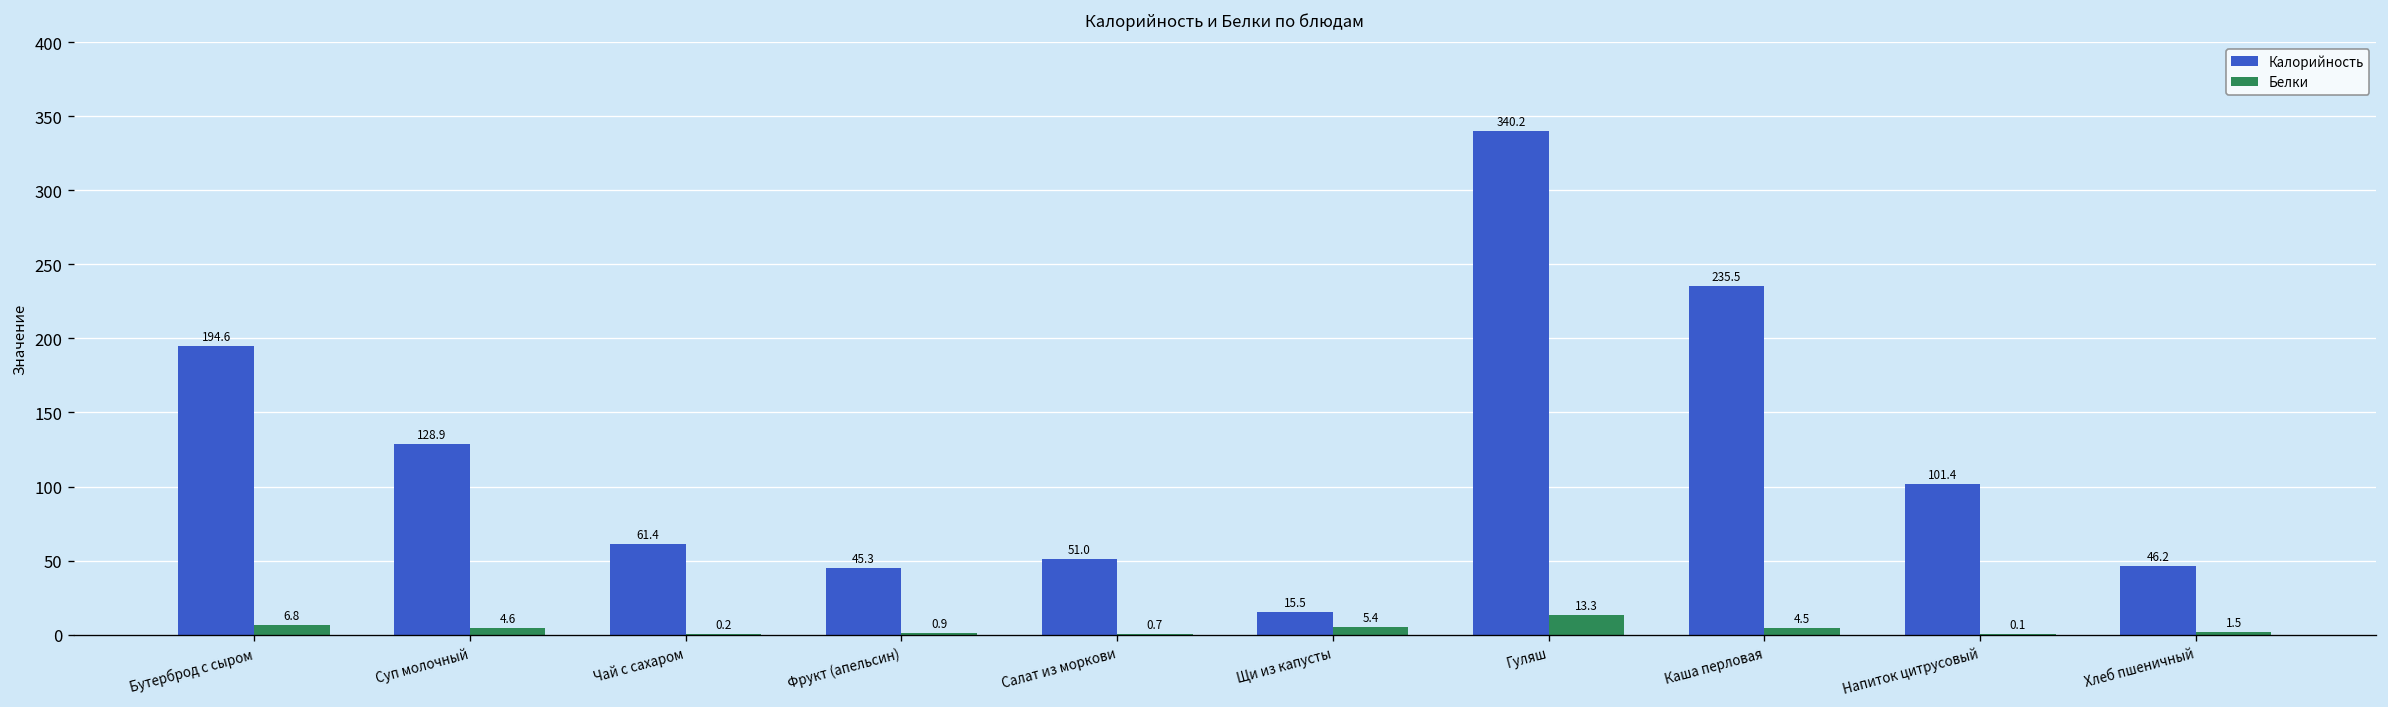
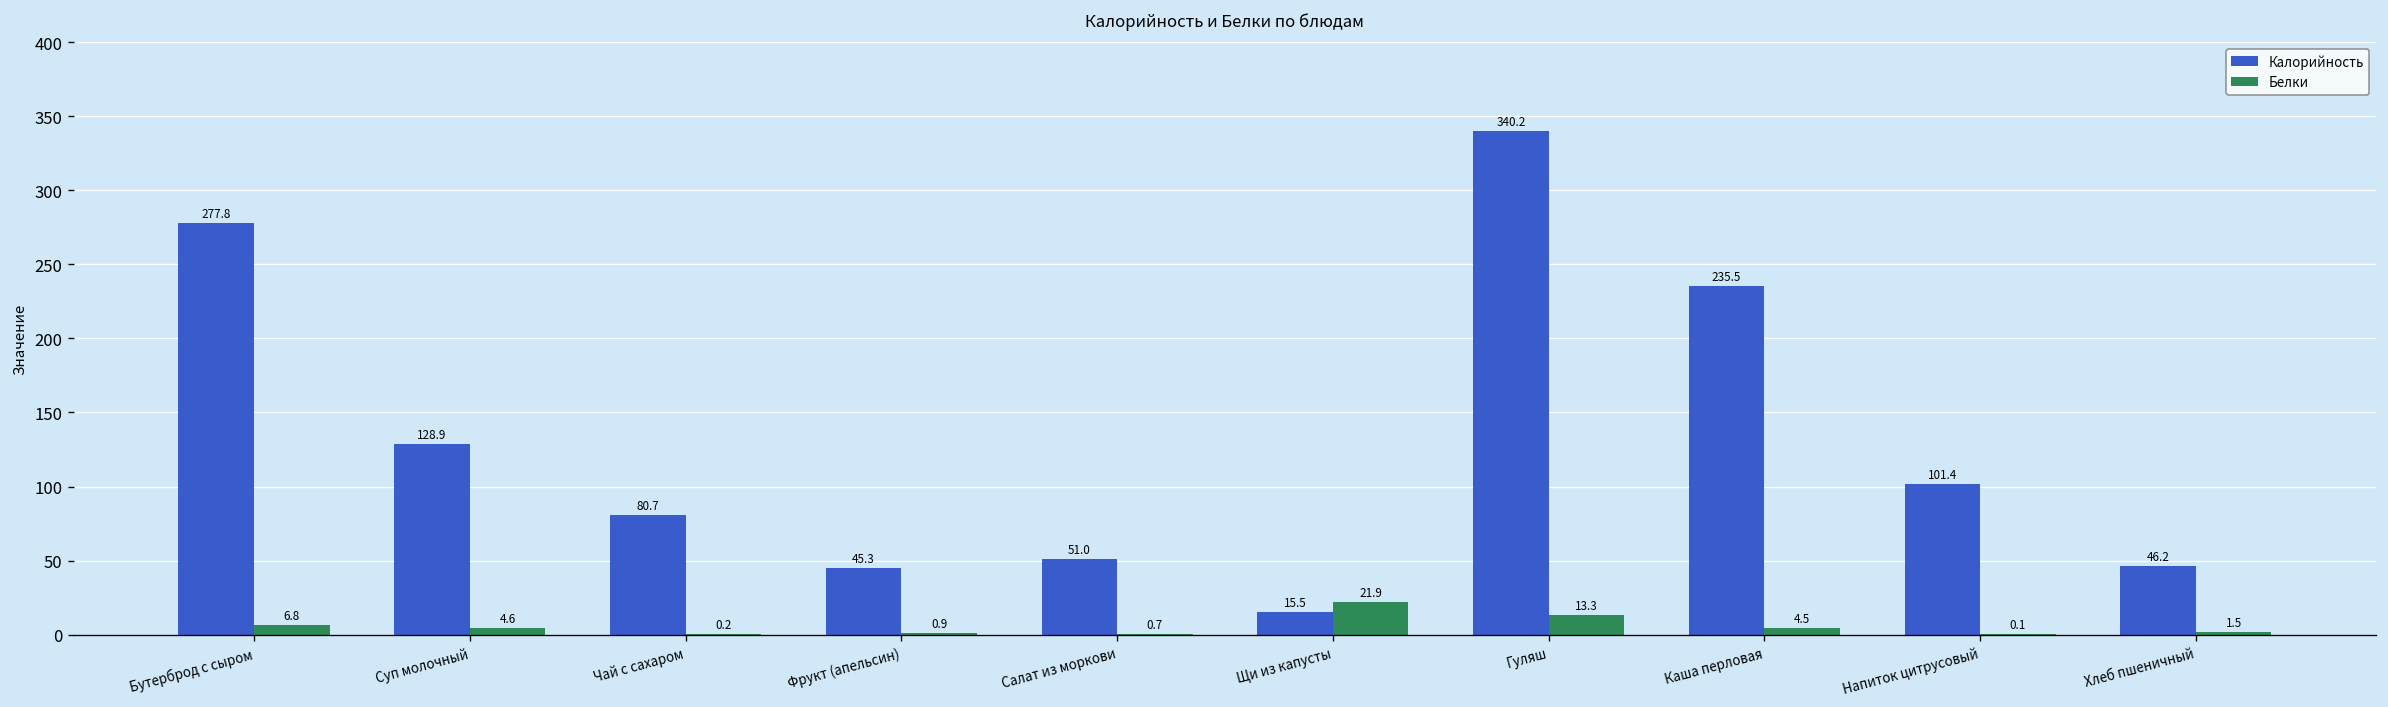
  {
    "Калорийность": {
-     "Бутерброд с сыром": 194.6,
+     "Бутерброд с сыром": 277.8,
      "Суп молочный": 128.9,
-     "Чай с сахаром": 61.4,
+     "Чай с сахаром": 80.7,
      "Фрукт (апельсин)": 45.3,
      "Салат из моркови": 51.0,
      "Щи из капусты": 15.5,
      "Гуляш": 340.2,
      "Каша перловая": 235.5,
      "Напиток цитрусовый": 101.4,
      "Хлеб пшеничный": 46.2
    },
    "Белки": {
      "Бутерброд с сыром": 6.8,
      "Суп молочный": 4.6,
      "Чай с сахаром": 0.2,
      "Фрукт (апельсин)": 0.9,
      "Салат из моркови": 0.7,
-     "Щи из капусты": 5.4,
+     "Щи из капусты": 21.9,
      "Гуляш": 13.3,
      "Каша перловая": 4.5,
      "Напиток цитрусовый": 0.1,
      "Хлеб пшеничный": 1.5
    }
  }
